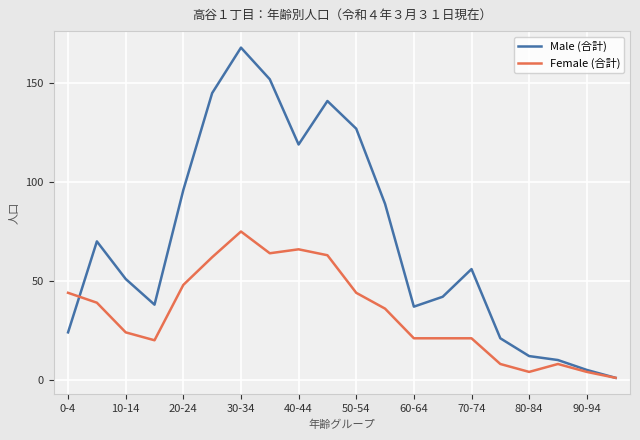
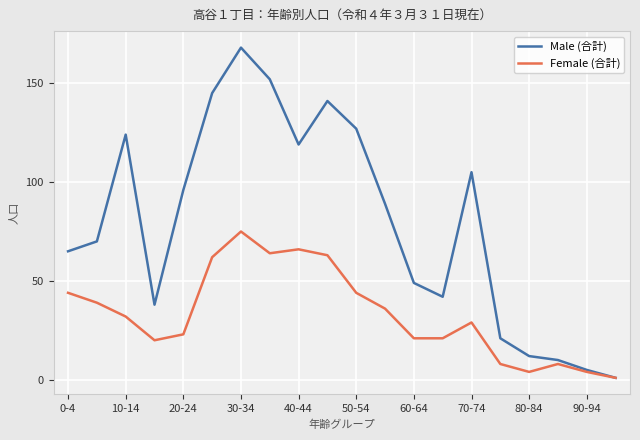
  {
    "Male (合計)": {
-     "0-4": 24,
-     "10-14": 51,
+     "0-4": 65,
+     "10-14": 124,
      "20-24": 96,
      "30-34": 168,
      "40-44": 119,
      "50-54": 127,
-     "60-64": 37,
-     "70-74": 56,
+     "60-64": 49,
+     "70-74": 105,
      "80-84": 12
    },
    "Female (合計)": {
      "0-4": 44,
-     "10-14": 24,
-     "20-24": 48,
+     "10-14": 32,
+     "20-24": 23,
      "30-34": 75,
      "40-44": 66,
      "50-54": 44,
      "60-64": 21,
-     "70-74": 21,
+     "70-74": 29,
      "80-84": 4
    }
  }
